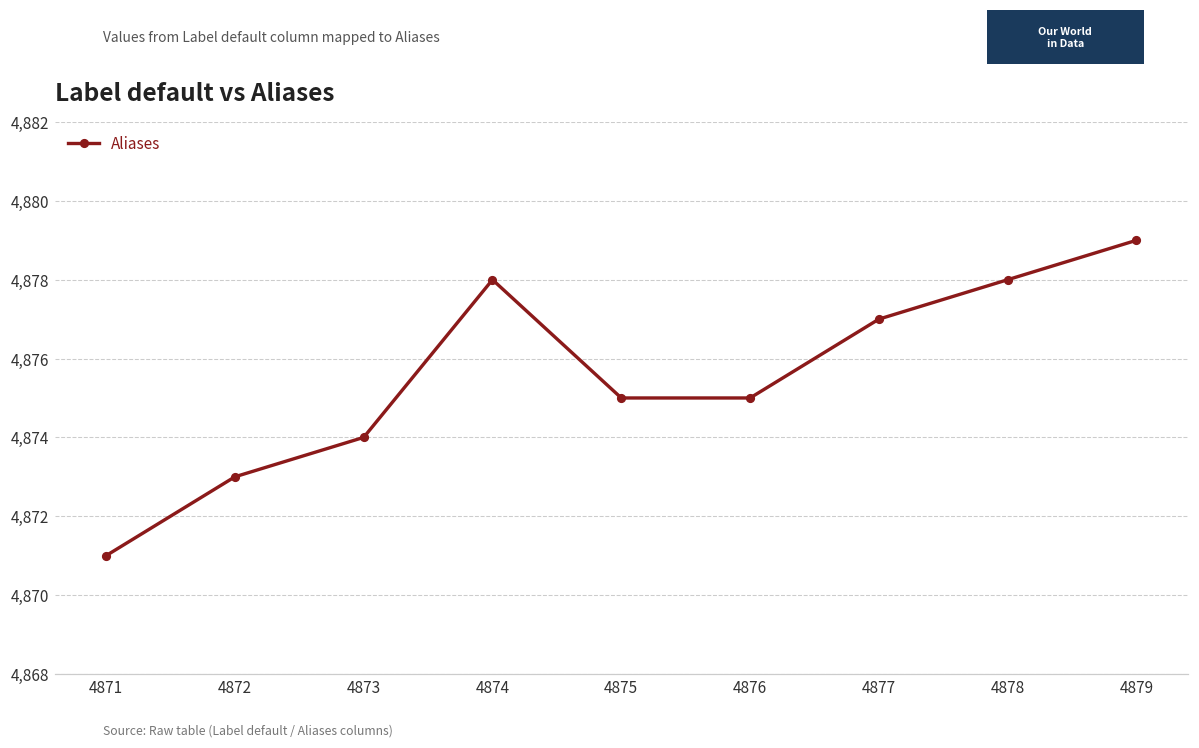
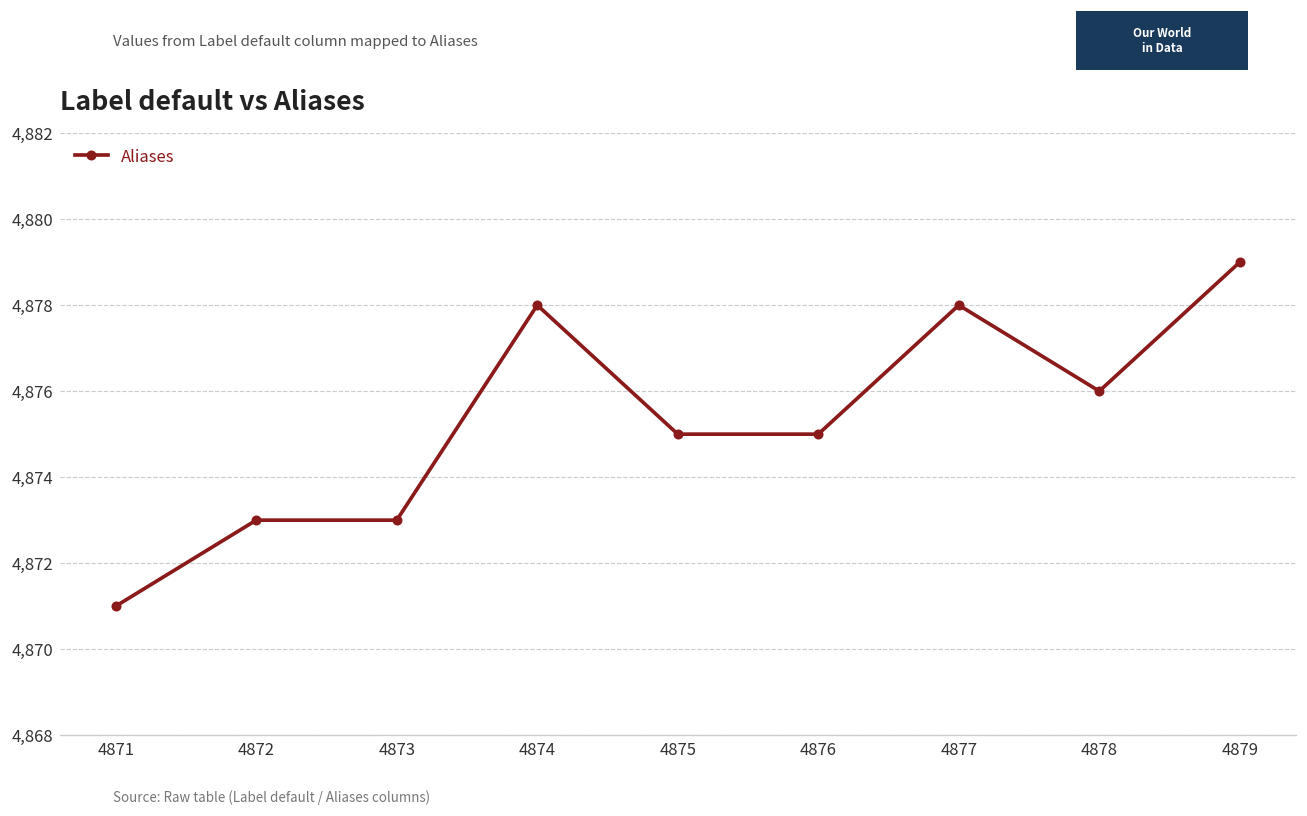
  {
    "4871": "4,871",
    "4872": "4,873",
-   "4873": "4,874",
+   "4873": "4,873",
    "4874": "4,878",
    "4875": "4,875",
    "4876": "4,875",
-   "4877": "4,877",
-   "4878": "4,878",
+   "4877": "4,878",
+   "4878": "4,876",
    "4879": "4,879"
  }
